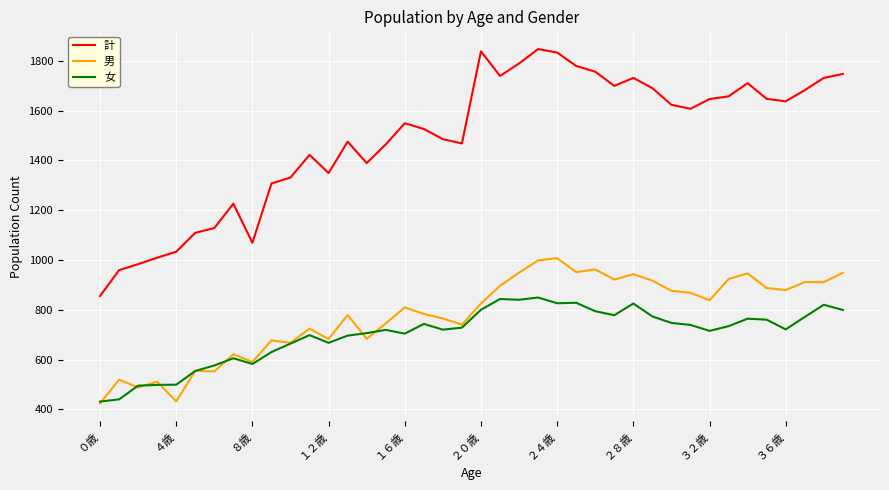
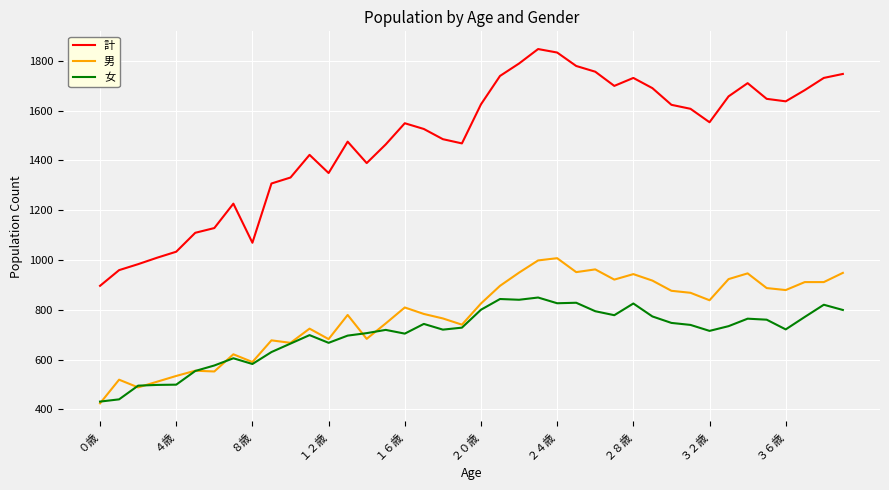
  {
    "計": {
-     "０歳": 860,
+     "０歳": 900,
      "４歳": 1030,
      "８歳": 1070,
      "１２歳": 1350,
      "１６歳": 1550,
-     "２０歳": 1840,
+     "２０歳": 1630,
      "２４歳": 1830,
      "２８歳": 1730,
-     "３２歳": 1650,
+     "３２歳": 1550,
      "３６歳": 1640
    },
    "男": {
-     "４歳": 430,
+     "４歳": 530,
      "１２歳": 680,
      "１６歳": 810,
      "２０歳": 830,
      "２４歳": 1010,
      "２８歳": 940,
      "３２歳": 840,
      "３６歳": 880
    },
    "女": {
      "４歳": 500,
      "１２歳": 670,
      "１６歳": 700,
      "２０歳": 800,
      "２４歳": 830,
      "２８歳": 830,
      "３２歳": 720,
      "３６歳": 720
    }
  }
